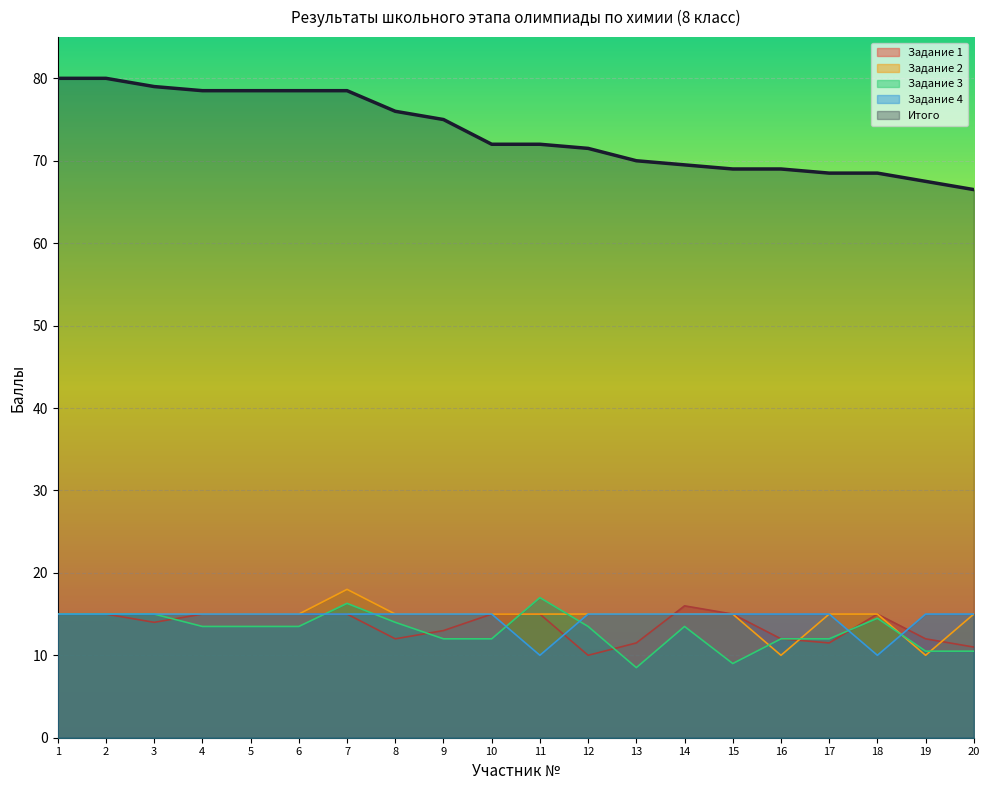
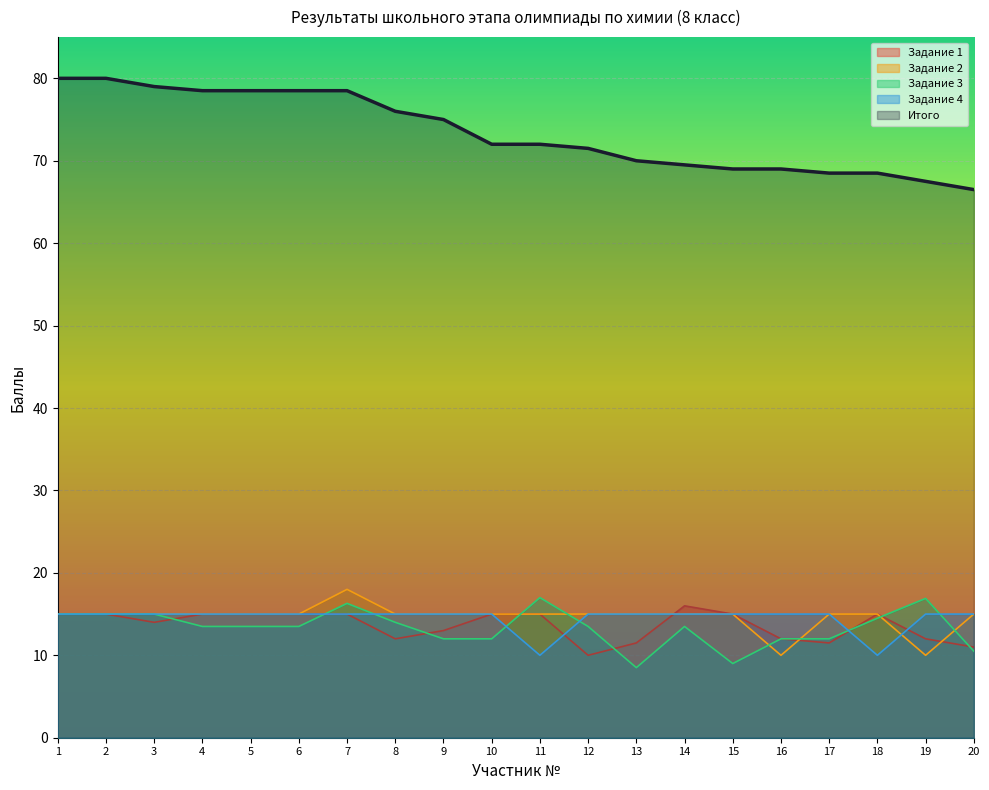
  {
    "Задание 1": {
      "3": 14,
      "8": 12,
      "9": 13,
      "12": 10,
      "13": 12,
      "14": 16,
      "17": 12,
      "19": 12,
      "20": 11
    },
    "Задание 2": {
      "7": 18,
      "16": 10,
      "19": 10
    },
    "Задание 3": {
      "4": 14,
      "5": 14,
      "6": 14,
      "7": 16,
      "8": 14,
      "9": 12,
      "10": 12,
      "11": 17,
      "12": 14,
      "13": 9,
      "14": 14,
      "15": 9,
      "17": 12,
      "18": 15,
-     "19": 11,
+     "19": 17,
      "20": 11
    },
    "Задание 4": {
      "11": 10,
      "16": 15,
      "18": 10,
      "19": 15
    },
    "Итого": {
      "1": 80,
      "2": 80,
      "3": 79,
      "4": 79,
      "5": 79,
      "6": 79,
      "7": 79,
      "8": 76,
      "9": 75,
      "10": 72,
      "11": 72,
      "12": 72,
      "13": 70,
      "14": 70,
      "15": 69,
      "16": 69,
      "17": 69,
      "18": 69,
      "19": 68,
      "20": 67
    }
  }
